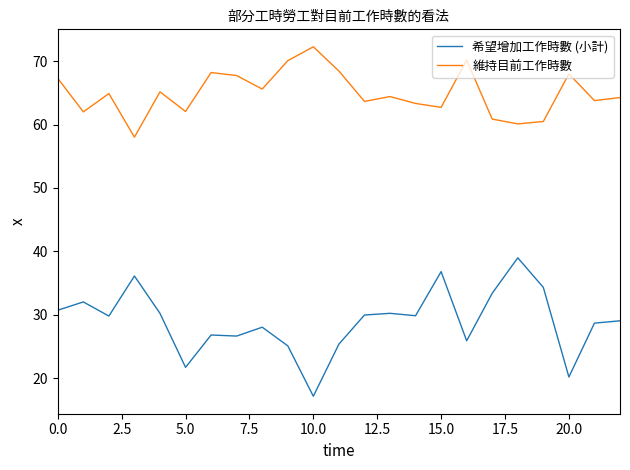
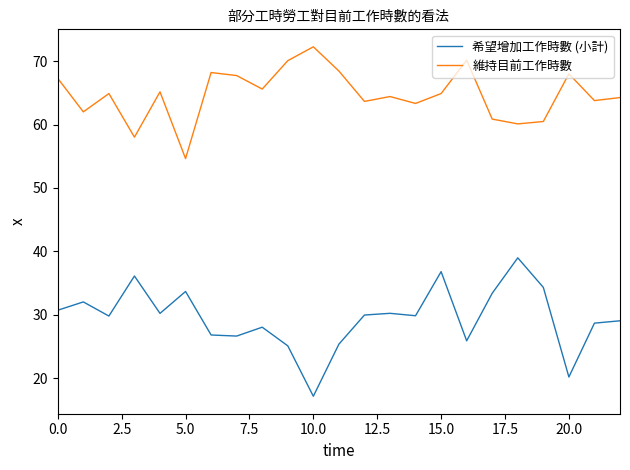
  {
    "希望增加工作時數 (小計)": {
      "0.0": 31,
-     "5.0": 22,
+     "5.0": 34,
      "10.0": 17,
      "15.0": 37,
      "20.0": 20
    },
    "維持目前工作時數": {
      "0.0": 67,
-     "5.0": 62,
+     "5.0": 55,
      "10.0": 72,
-     "15.0": 63
+     "15.0": 65
    }
  }
